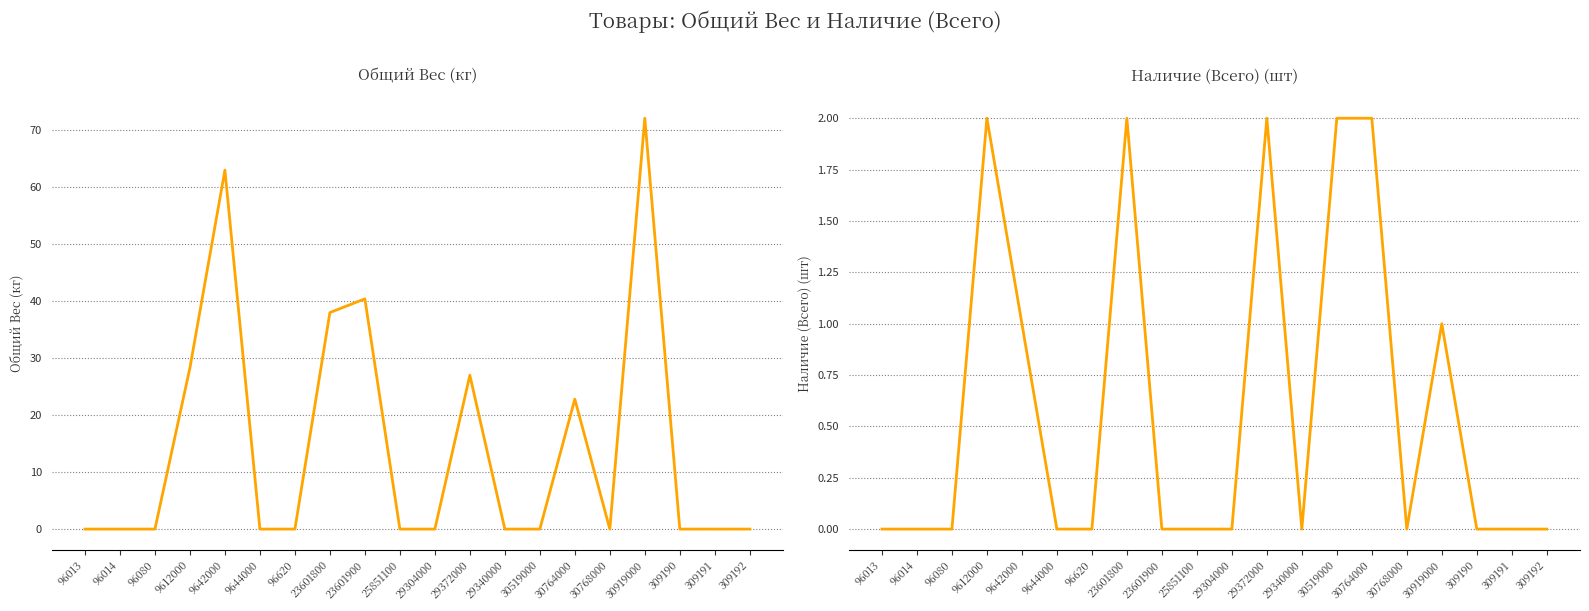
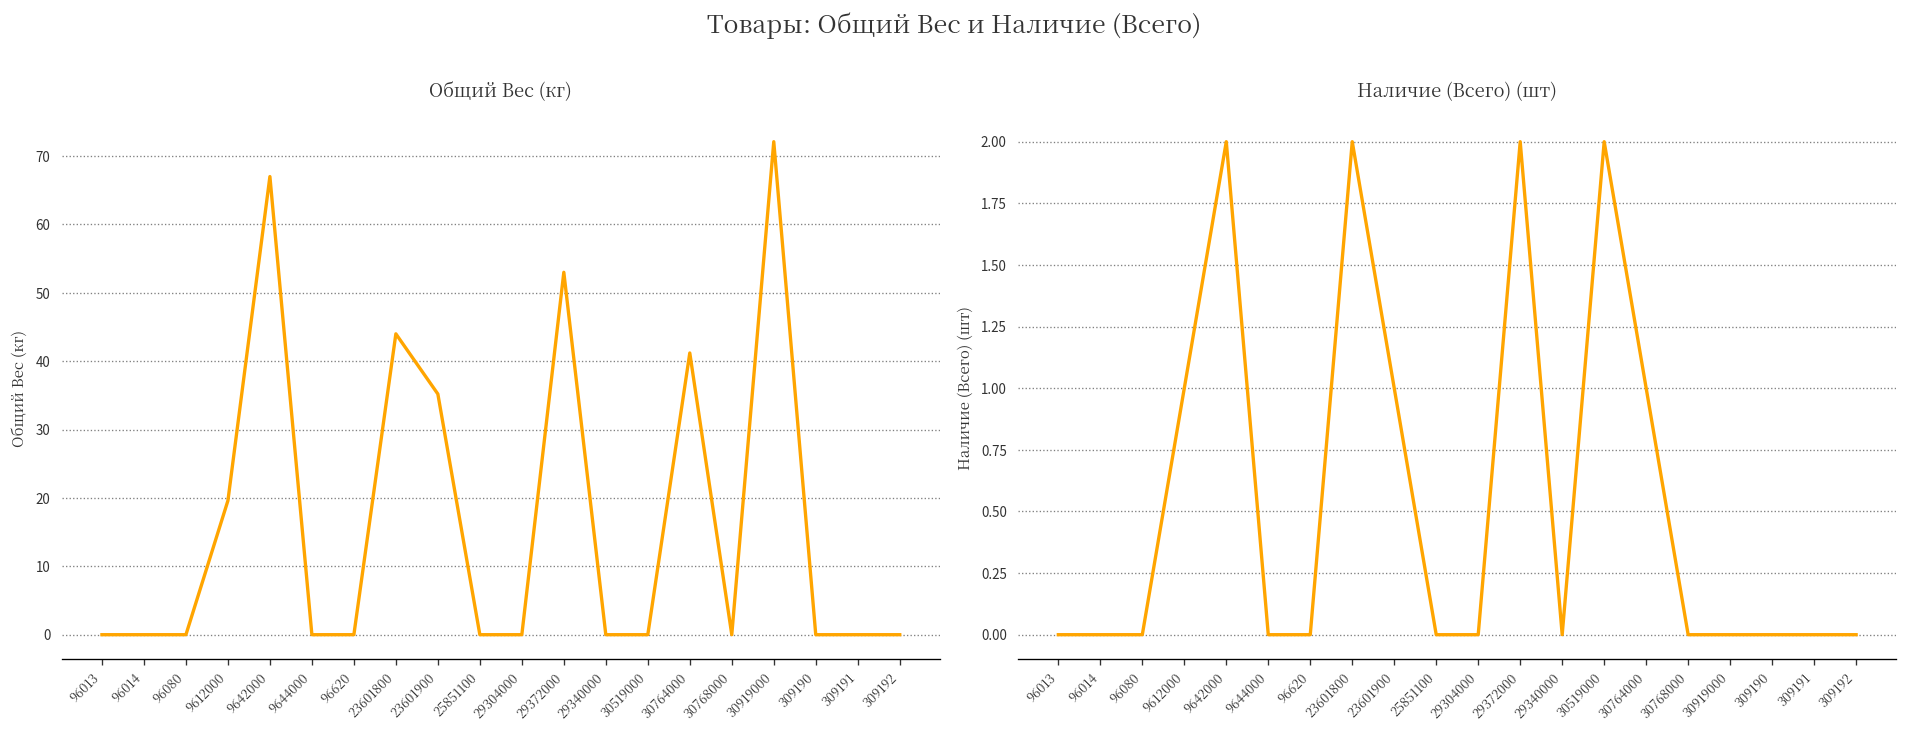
  {
    "Общий Вес (кг)": {
      "96013": 0,
      "96014": 0,
      "96080": 0,
-     "9612000": 28,
-     "9642000": 63,
+     "9612000": 20,
+     "9642000": 67,
      "9644000": 0,
      "96620": 0,
-     "23601800": 38,
-     "23601900": 40,
+     "23601800": 44,
+     "23601900": 35,
      "25851100": 0,
      "29304000": 0,
-     "29372000": 27,
+     "29372000": 53,
      "29340000": 0,
      "30519000": 0,
-     "30764000": 23,
+     "30764000": 41,
      "30768000": 0,
      "30919000": 72,
      "309190": 0,
      "309191": 0,
      "309192": 0
    },
    "Наличие (Всего) (шт)": {
      "96013": 0,
      "96014": 0,
      "96080": 0,
-     "9612000": 2,
-     "9642000": 1,
+     "9612000": 1,
+     "9642000": 2,
      "9644000": 0,
      "96620": 0,
      "23601800": 2,
-     "23601900": 0,
+     "23601900": 1,
      "25851100": 0,
      "29304000": 0,
      "29372000": 2,
      "29340000": 0,
      "30519000": 2,
-     "30764000": 2,
+     "30764000": 1,
      "30768000": 0,
-     "30919000": 1,
+     "30919000": 0,
      "309190": 0,
      "309191": 0,
      "309192": 0
    }
  }
